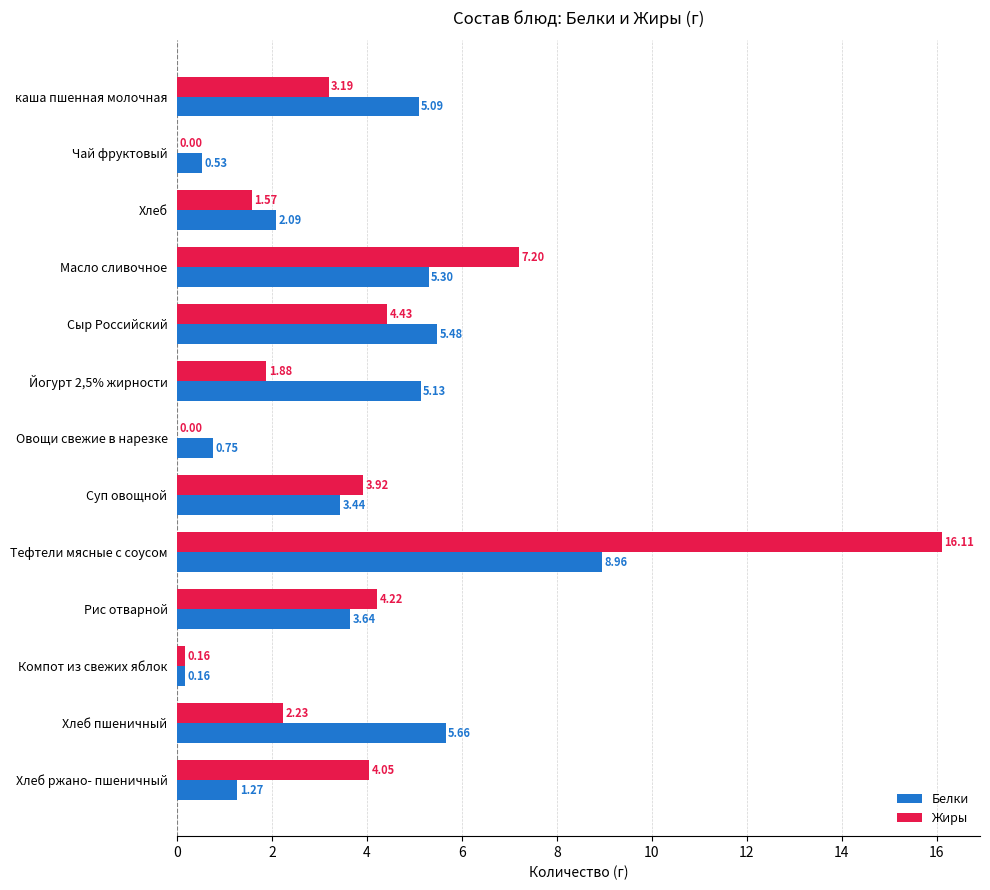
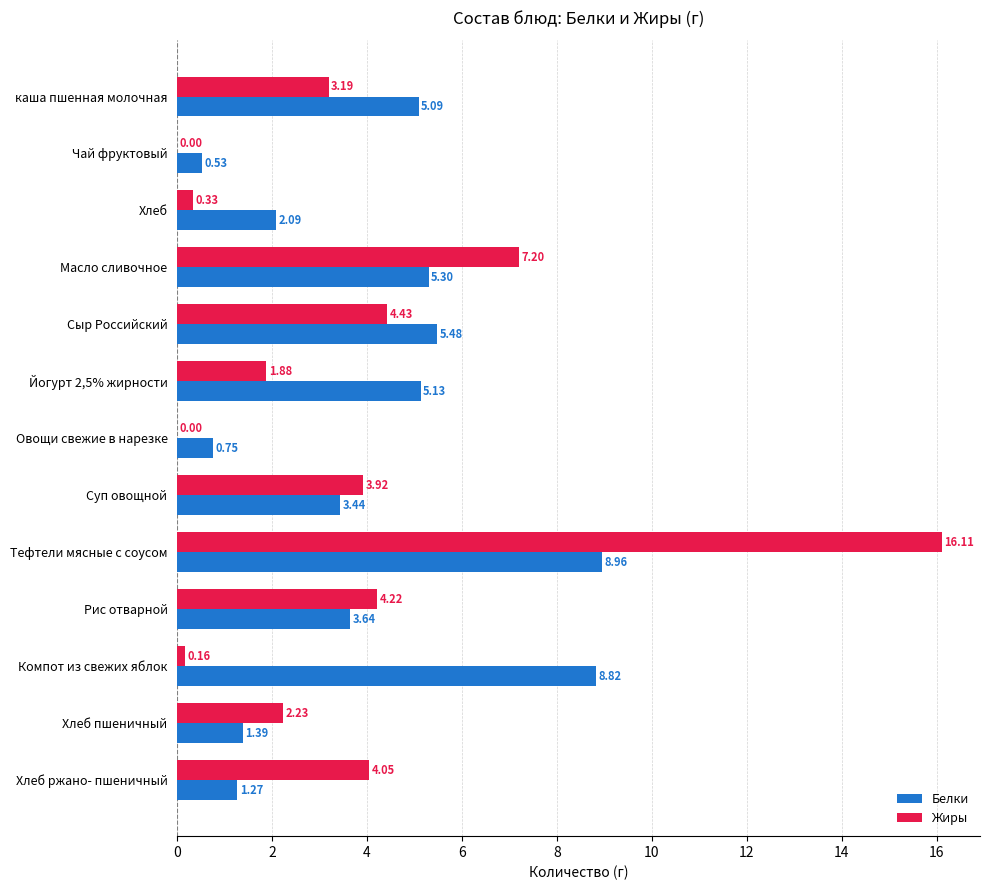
  {
    "Белки": {
      "каша пшенная молочная": 5.09,
      "Чай фруктовый": 0.53,
      "Хлеб": 2.09,
      "Масло сливочное": 5.30,
      "Сыр Российский": 5.48,
      "Йогурт 2,5% жирности": 5.13,
      "Овощи свежие в нарезке": 0.75,
      "Суп овощной": 3.44,
      "Тефтели мясные с соусом": 8.96,
      "Рис отварной": 3.64,
-     "Компот из свежих яблок": 0.16,
-     "Хлеб пшеничный": 5.66,
+     "Компот из свежих яблок": 8.82,
+     "Хлеб пшеничный": 1.39,
      "Хлеб ржано- пшеничный": 1.27
    },
    "Жиры": {
      "каша пшенная молочная": 3.19,
      "Чай фруктовый": 0.00,
-     "Хлеб": 1.57,
+     "Хлеб": 0.33,
      "Масло сливочное": 7.20,
      "Сыр Российский": 4.43,
      "Йогурт 2,5% жирности": 1.88,
      "Овощи свежие в нарезке": 0.00,
      "Суп овощной": 3.92,
      "Тефтели мясные с соусом": 16.11,
      "Рис отварной": 4.22,
      "Компот из свежих яблок": 0.16,
      "Хлеб пшеничный": 2.23,
      "Хлеб ржано- пшеничный": 4.05
    }
  }
